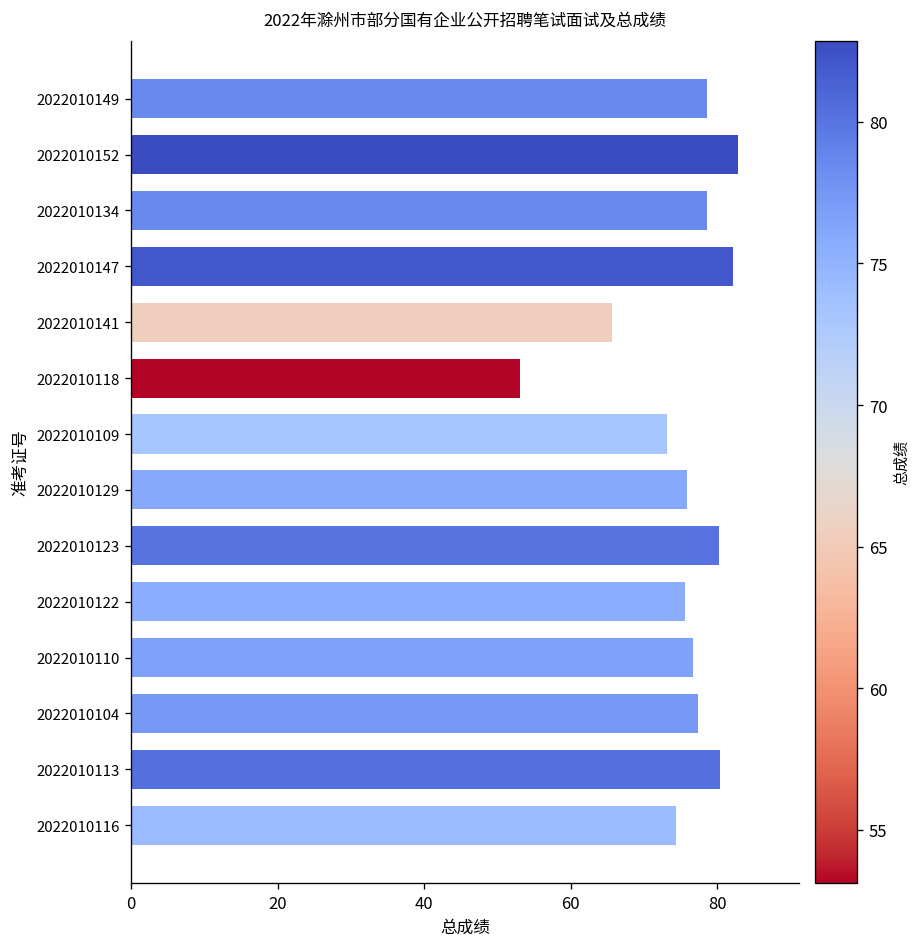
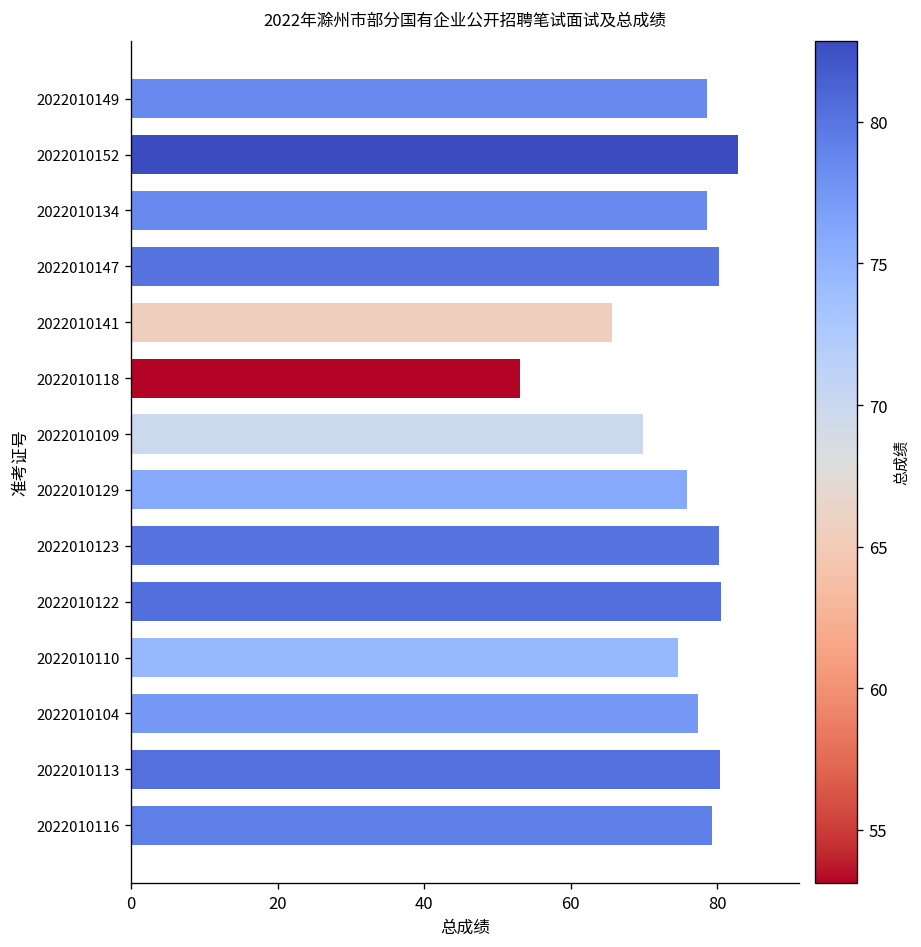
  {
    "2022010149": 79,
    "2022010152": 83,
    "2022010134": 79,
-   "2022010147": 82,
+   "2022010147": 80,
    "2022010141": 66,
    "2022010118": 53,
-   "2022010109": 73,
+   "2022010109": 70,
    "2022010129": 76,
    "2022010123": 80,
-   "2022010122": 76,
-   "2022010110": 77,
+   "2022010122": 80,
+   "2022010110": 75,
    "2022010104": 77,
    "2022010113": 80,
-   "2022010116": 74
+   "2022010116": 79
  }
